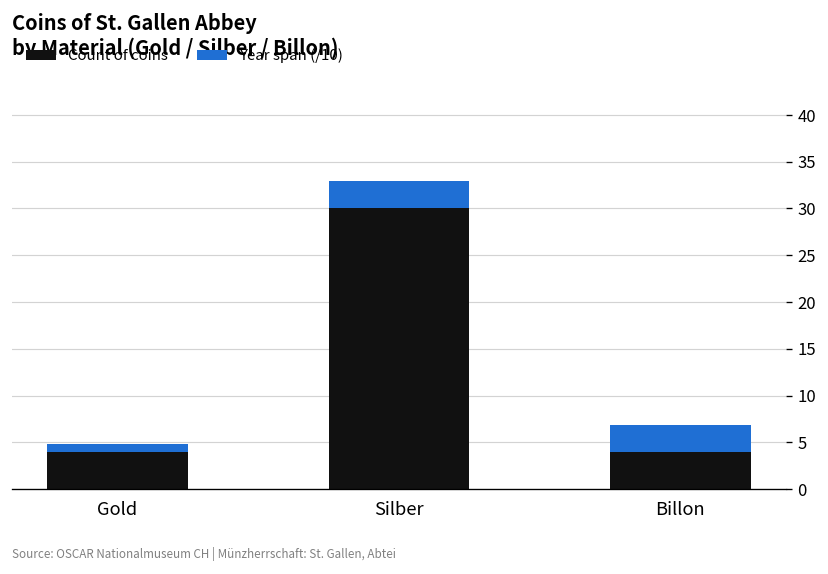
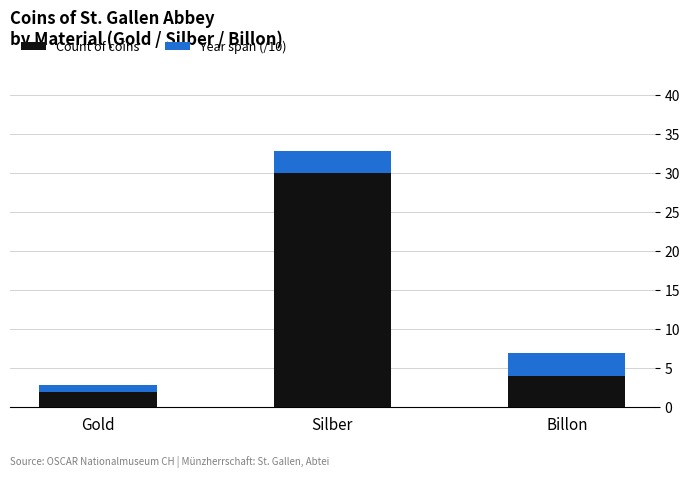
  {
    "Count of coins": {
-     "Gold": 4,
+     "Gold": 2,
      "Silber": 30,
      "Billon": 4
    },
    "Year span (/10)": {
      "Gold": 1,
      "Silber": 3,
      "Billon": 3
    }
  }
